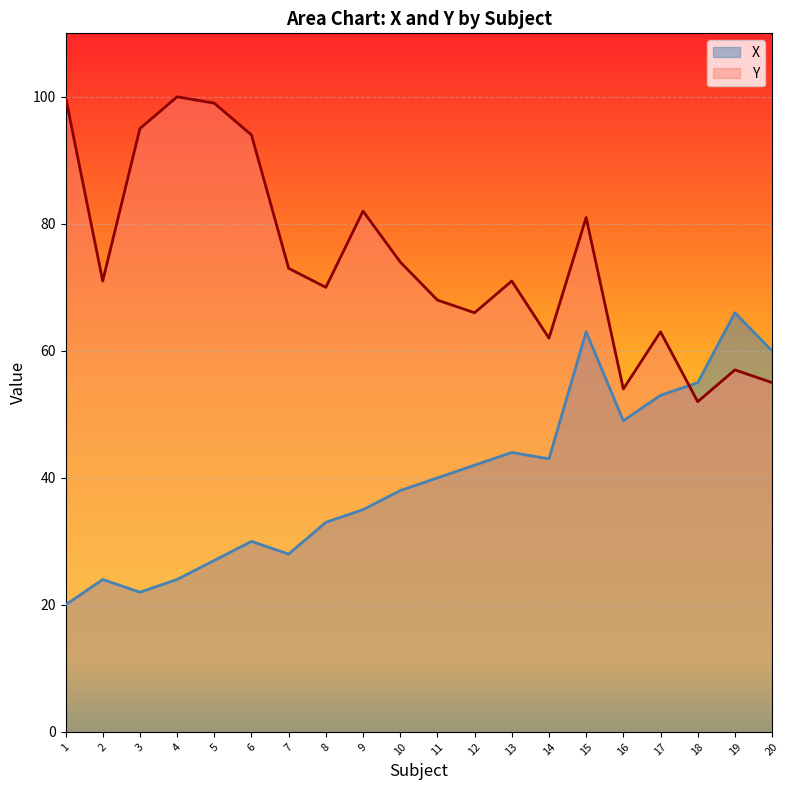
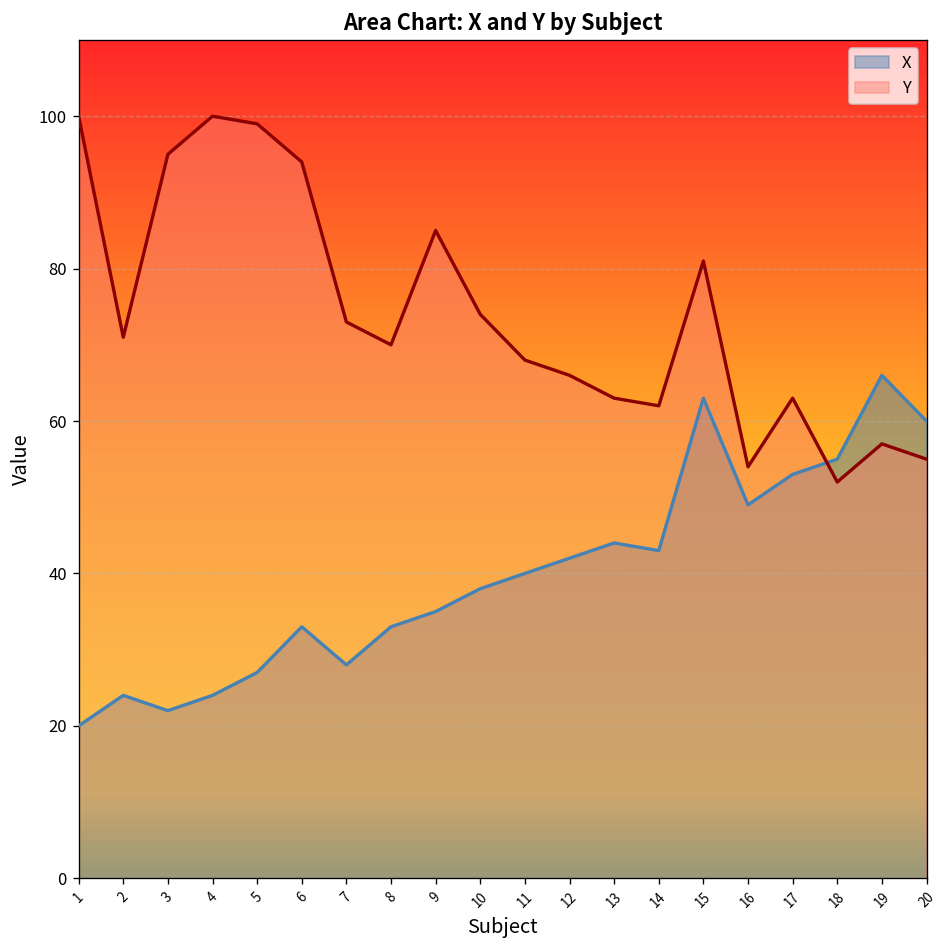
  {
    "X": {
      "1": 20,
      "2": 24,
      "3": 22,
      "4": 24,
      "5": 27,
-     "6": 30,
+     "6": 33,
      "7": 28,
      "8": 33,
      "9": 35,
      "10": 38,
      "11": 40,
      "12": 42,
      "13": 44,
      "14": 43,
      "15": 63,
      "16": 49,
      "17": 53,
      "18": 55,
      "19": 66,
      "20": 60
    },
    "Y": {
      "1": 100,
      "2": 71,
      "3": 95,
      "4": 100,
      "5": 99,
      "6": 94,
      "7": 73,
      "8": 70,
-     "9": 82,
+     "9": 85,
      "10": 74,
      "11": 68,
      "12": 66,
-     "13": 71,
+     "13": 63,
      "14": 62,
      "15": 81,
      "16": 54,
      "17": 63,
      "18": 52,
      "19": 57,
      "20": 55
    }
  }
